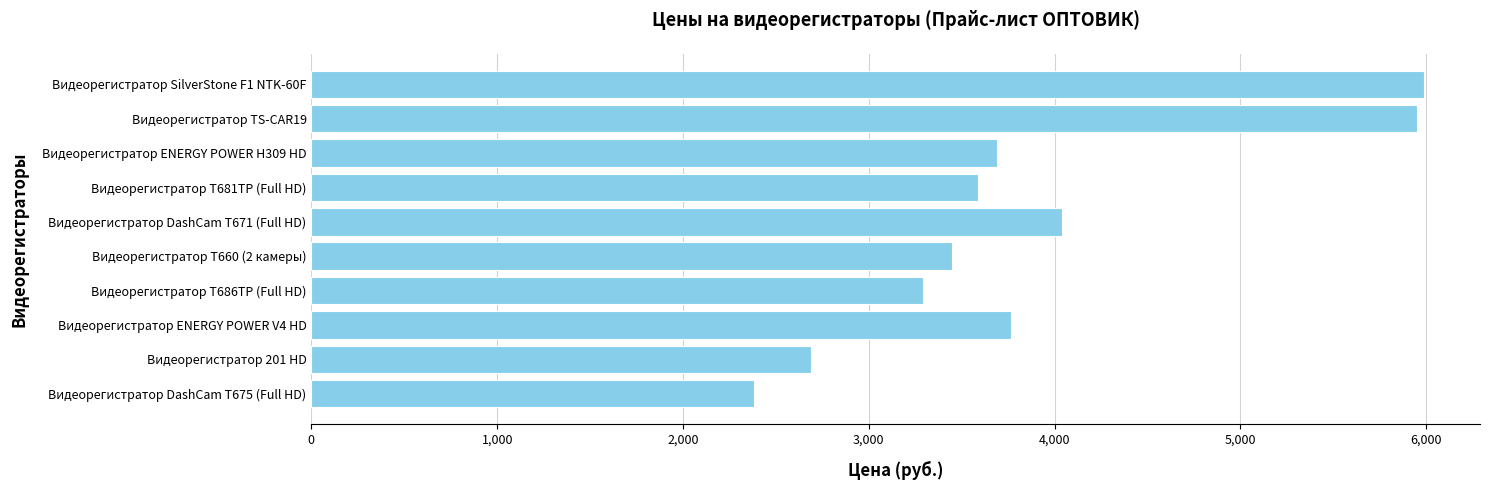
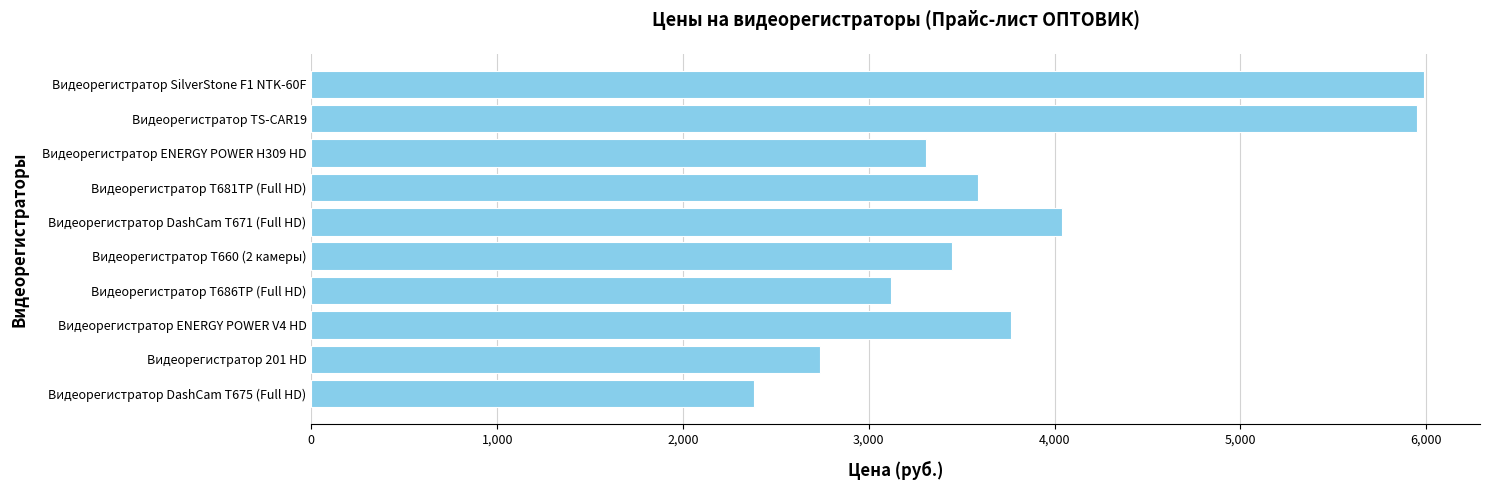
  {
    "Видеорегистратор SilverStone F1 NTK-60F": "5,990",
    "Видеорегистратор TS-CAR19": "5,950",
-   "Видеорегистратор ENERGY POWER H309 HD": "3,690",
+   "Видеорегистратор ENERGY POWER H309 HD": "3,310",
    "Видеорегистратор T681TP (Full HD)": "3,590",
    "Видеорегистратор DashCam T671 (Full HD)": "4,040",
    "Видеорегистратор T660 (2 камеры)": "3,450",
-   "Видеорегистратор T686TP (Full HD)": "3,290",
+   "Видеорегистратор T686TP (Full HD)": "3,120",
    "Видеорегистратор ENERGY POWER V4 HD": "3,760",
-   "Видеорегистратор 201 HD": "2,690",
+   "Видеорегистратор 201 HD": "2,740",
    "Видеорегистратор DashCam T675 (Full HD)": "2,380"
  }
